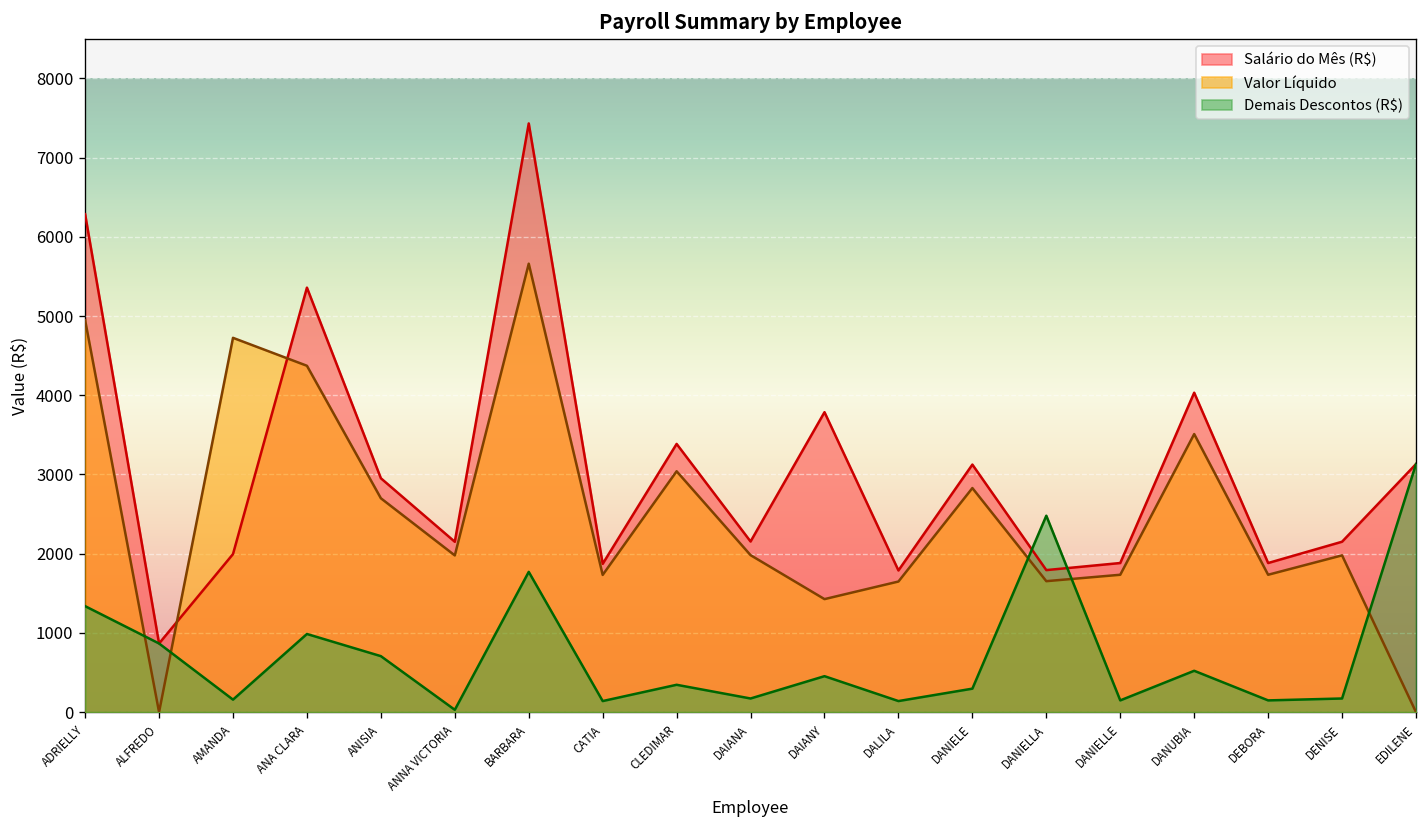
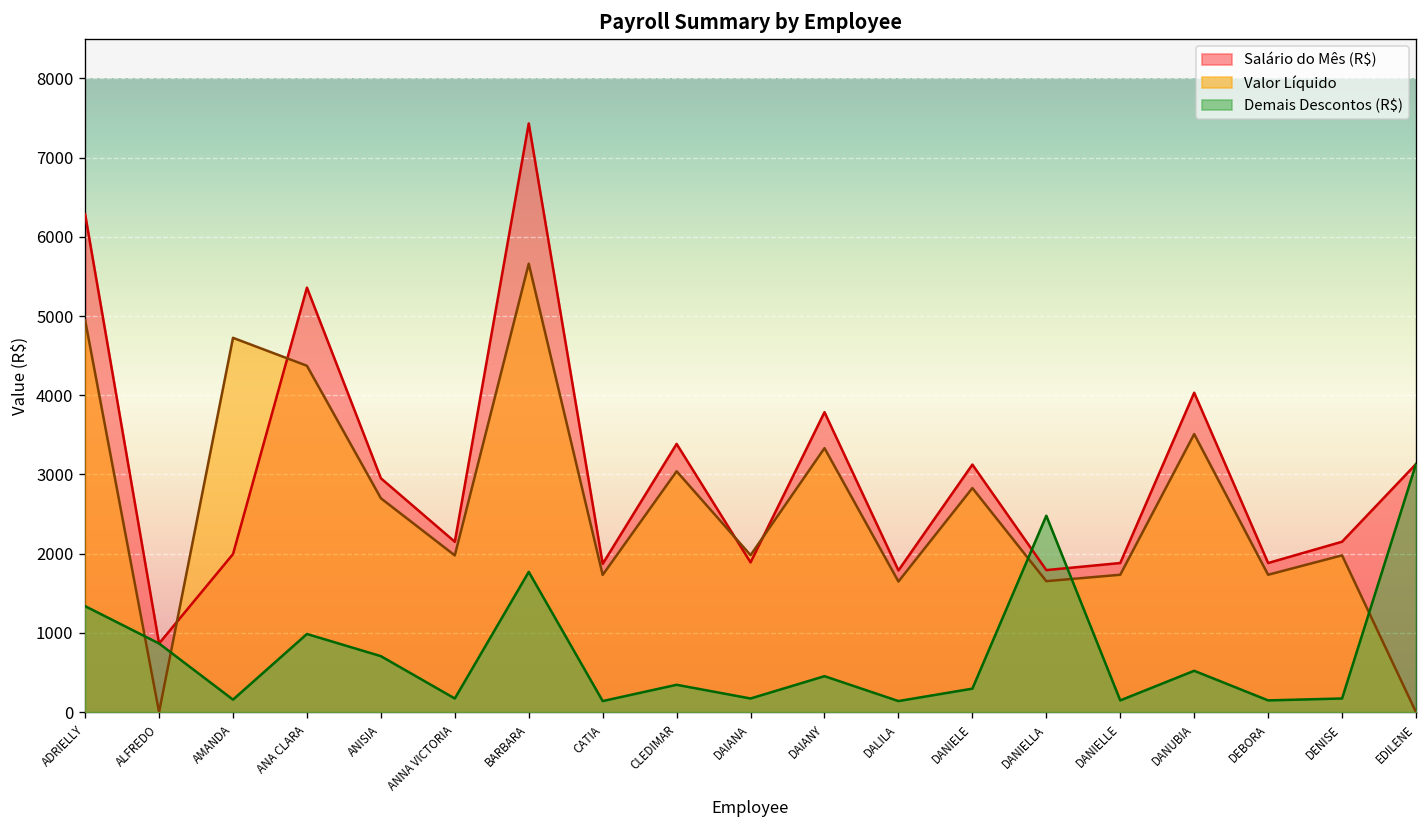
  {
    "Salário do Mês (R$)": {
      "ADRIELLY": 6300,
      "AMANDA": 2000,
      "ANA CLARA": 5400,
      "ANISIA": 3000,
      "ANNA VICTORIA": 2200,
      "BARBARA": 7400,
      "CATIA": 1900,
      "CLEDIMAR": 3400,
-     "DAIANA": 2200,
+     "DAIANA": 1900,
      "DAIANY": 3800,
      "DALILA": 1800,
      "DANIELE": 3100,
      "DANIELLA": 1800,
      "DANIELLE": 1900,
      "DANUBIA": 4000,
      "DEBORA": 1900,
      "DENISE": 2200
    },
    "Valor Líquido": {
      "ADRIELLY": 4900,
      "ALFREDO": 0,
      "AMANDA": 4700,
      "ANA CLARA": 4400,
      "ANISIA": 2700,
      "ANNA VICTORIA": 2000,
      "BARBARA": 5700,
      "CATIA": 1700,
      "CLEDIMAR": 3000,
      "DAIANA": 2000,
-     "DAIANY": 1400,
+     "DAIANY": 3300,
      "DALILA": 1600,
      "DANIELE": 2800,
      "DANIELLA": 1700,
      "DANIELLE": 1700,
      "DANUBIA": 3500,
      "DEBORA": 1700,
      "DENISE": 2000,
      "EDILENE": 0
    },
    "Demais Descontos (R$)": {
      "ADRIELLY": 1300,
      "AMANDA": 200,
      "ANA CLARA": 1000,
      "ANISIA": 700,
-     "ANNA VICTORIA": 0,
+     "ANNA VICTORIA": 200,
      "BARBARA": 1800,
      "CATIA": 100,
      "CLEDIMAR": 300,
      "DAIANA": 200,
      "DAIANY": 500,
      "DALILA": 100,
      "DANIELE": 300,
      "DANIELLA": 2500,
      "DANIELLE": 100,
      "DANUBIA": 500,
      "DEBORA": 100,
      "DENISE": 200
    }
  }
